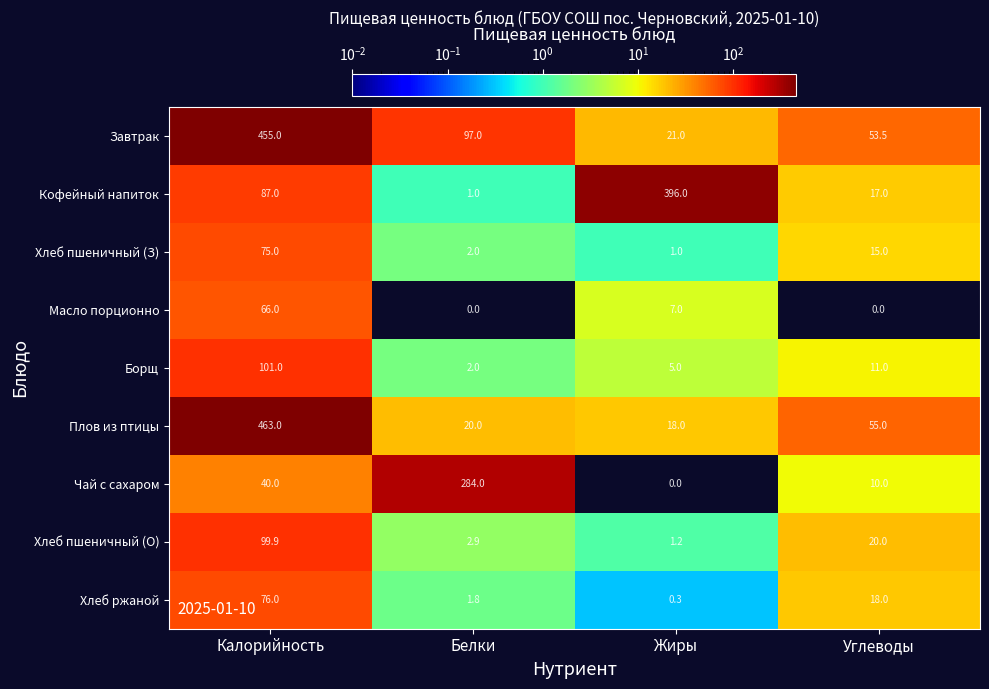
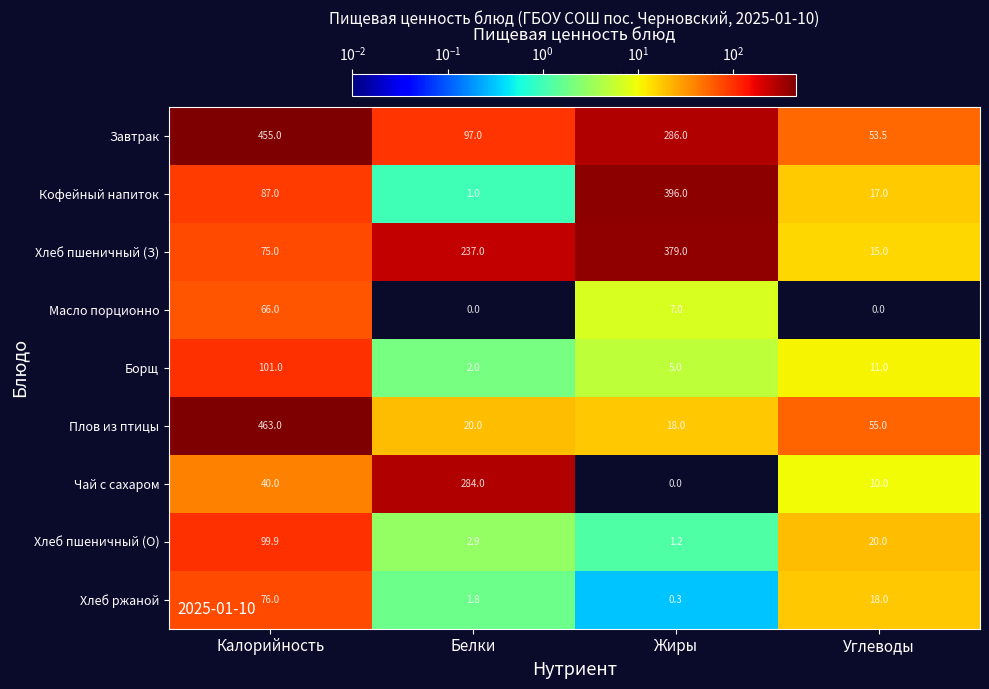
  {
    "Завтрак": {
      "Калорийность": 455.0,
      "Белки": 97.0,
-     "Жиры": 21.0,
+     "Жиры": 286.0,
      "Углеводы": 53.5
    },
    "Кофейный напиток": {
      "Калорийность": 87.0,
      "Белки": 1.0,
      "Жиры": 396.0,
      "Углеводы": 17.0
    },
    "Хлеб пшеничный (З)": {
      "Калорийность": 75.0,
-     "Белки": 2.0,
-     "Жиры": 1.0,
+     "Белки": 237.0,
+     "Жиры": 379.0,
      "Углеводы": 15.0
    },
    "Масло порционно": {
      "Калорийность": 66.0,
      "Белки": 0.0,
      "Жиры": 7.0,
      "Углеводы": 0.0
    },
    "Борщ": {
      "Калорийность": 101.0,
      "Белки": 2.0,
      "Жиры": 5.0,
      "Углеводы": 11.0
    },
    "Плов из птицы": {
      "Калорийность": 463.0,
      "Белки": 20.0,
      "Жиры": 18.0,
      "Углеводы": 55.0
    },
    "Чай с сахаром": {
      "Калорийность": 40.0,
      "Белки": 284.0,
      "Жиры": 0.0,
      "Углеводы": 10.0
    },
    "Хлеб пшеничный (О)": {
      "Калорийность": 99.9,
      "Белки": 2.9,
      "Жиры": 1.2,
      "Углеводы": 20.0
    },
    "Хлеб ржаной": {
      "Белки": 1.8,
      "Жиры": 0.3,
      "Углеводы": 18.0
    }
  }
